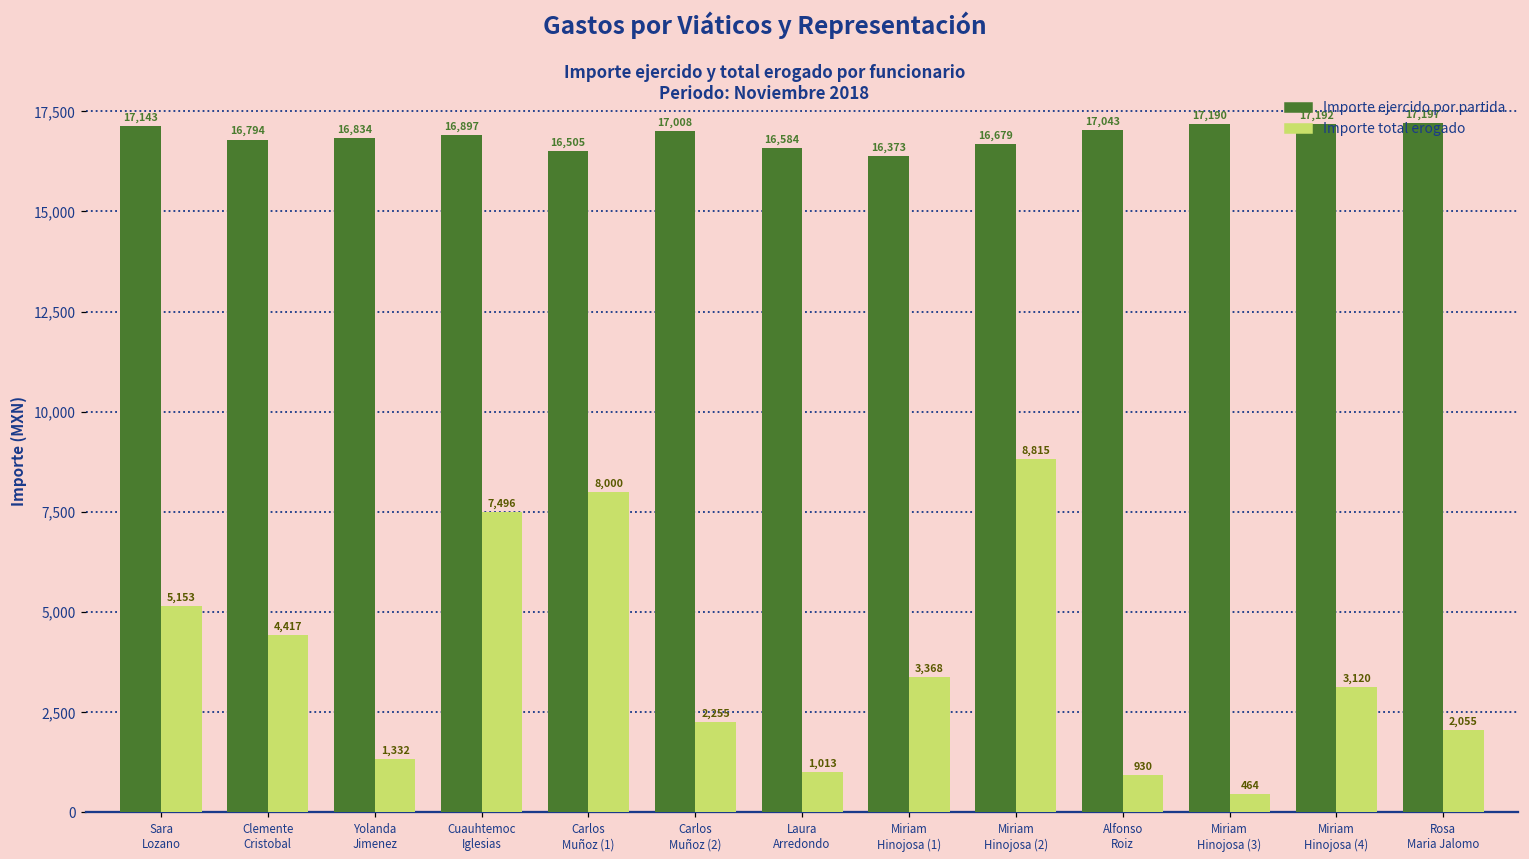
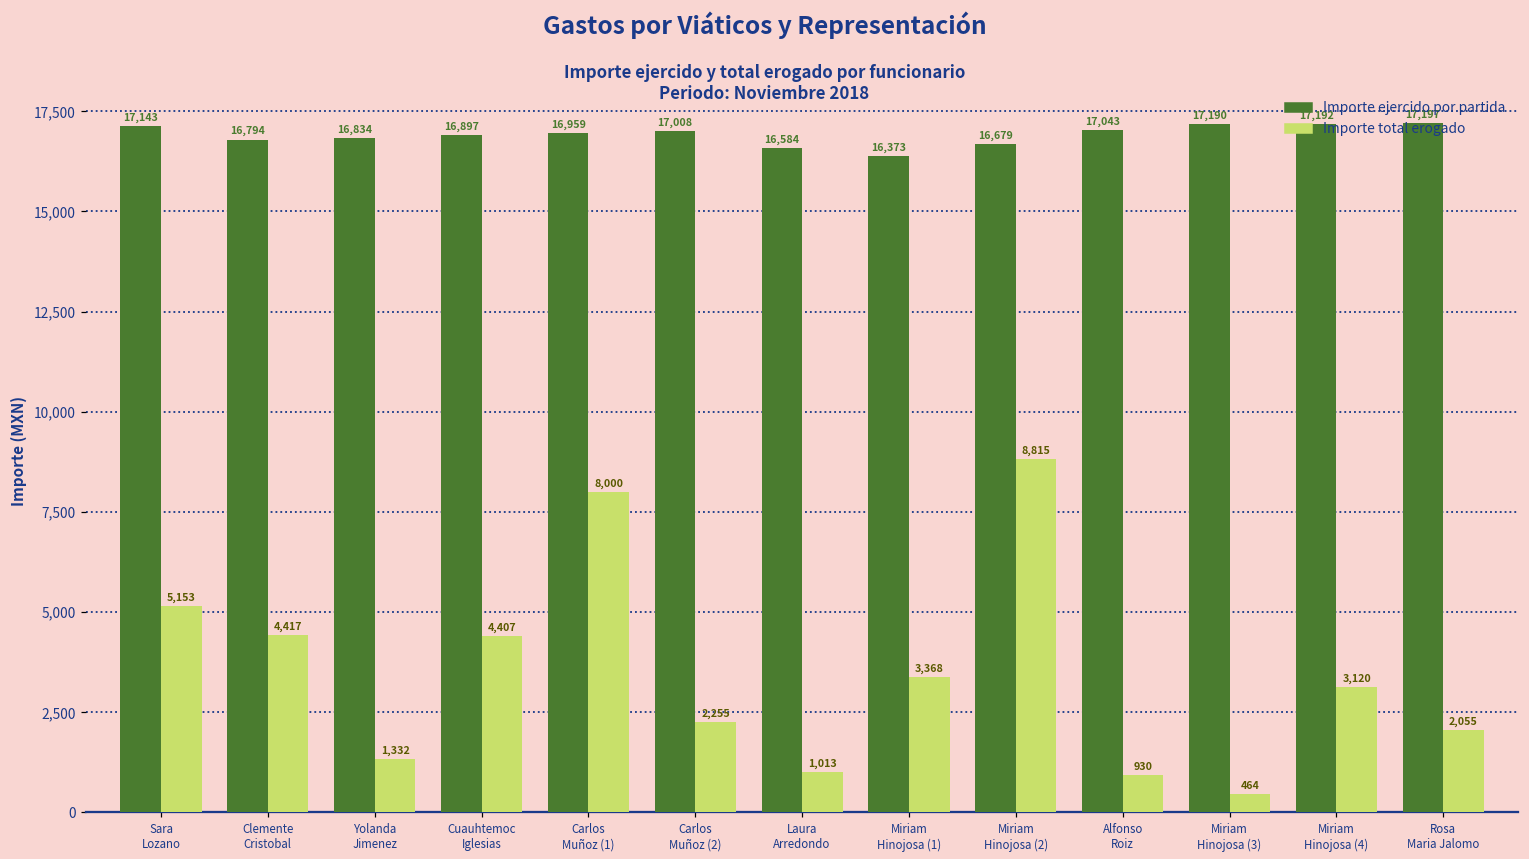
  {
    "Importe ejercido por partida": {
      "Sara Lozano": "17,143",
      "Clemente Cristobal": "16,794",
      "Yolanda Jimenez": "16,834",
      "Cuauhtemoc Iglesias": "16,897",
-     "Carlos Muñoz (1)": "16,505",
+     "Carlos Muñoz (1)": "16,959",
      "Carlos Muñoz (2)": "17,008",
      "Laura Arredondo": "16,584",
      "Miriam Hinojosa (1)": "16,373",
      "Miriam Hinojosa (2)": "16,679",
      "Alfonso Roiz": "17,043",
      "Miriam Hinojosa (3)": "17,190"
    },
    "Importe total erogado": {
      "Sara Lozano": "5,153",
      "Clemente Cristobal": "4,417",
      "Yolanda Jimenez": "1,332",
-     "Cuauhtemoc Iglesias": "7,496",
+     "Cuauhtemoc Iglesias": "4,407",
      "Carlos Muñoz (1)": "8,000",
      "Carlos Muñoz (2)": "2,255",
      "Laura Arredondo": "1,013",
      "Miriam Hinojosa (1)": "3,368",
      "Miriam Hinojosa (2)": "8,815",
      "Alfonso Roiz": "930",
      "Miriam Hinojosa (3)": "464",
      "Miriam Hinojosa (4)": "3,120",
      "Rosa Maria Jalomo": "2,055"
    }
  }
